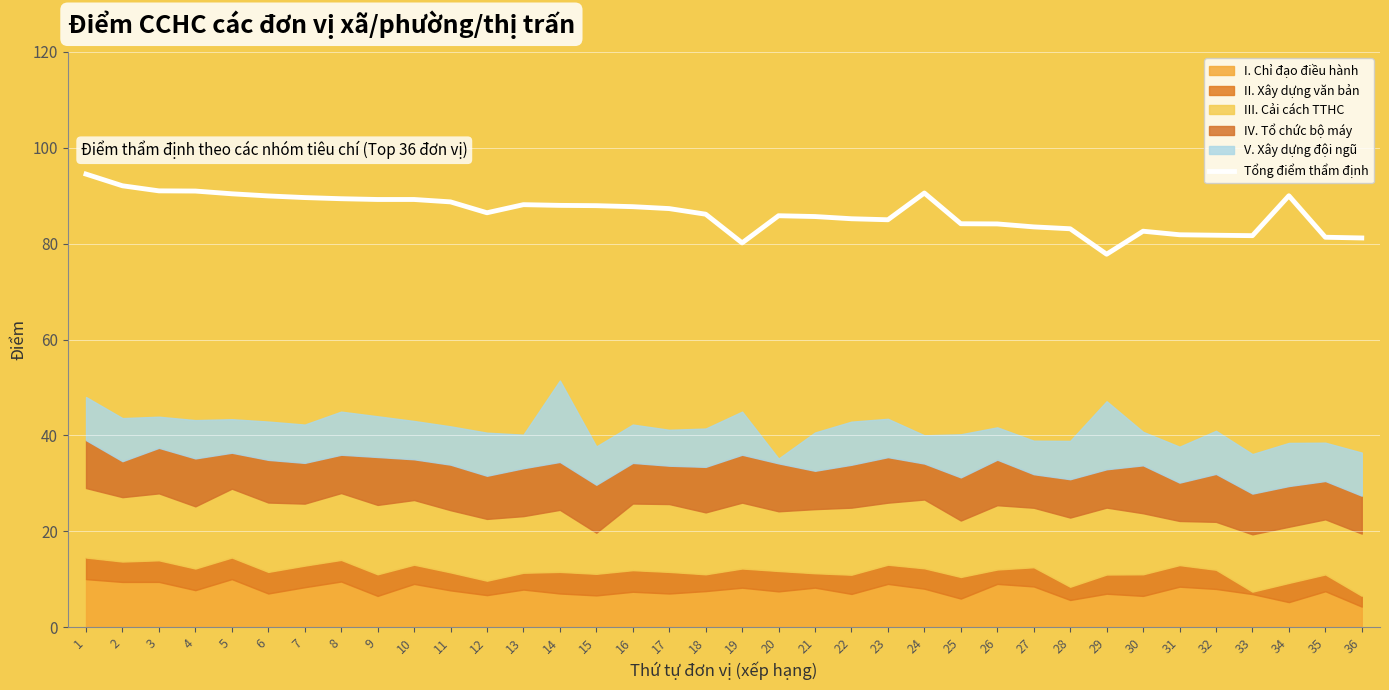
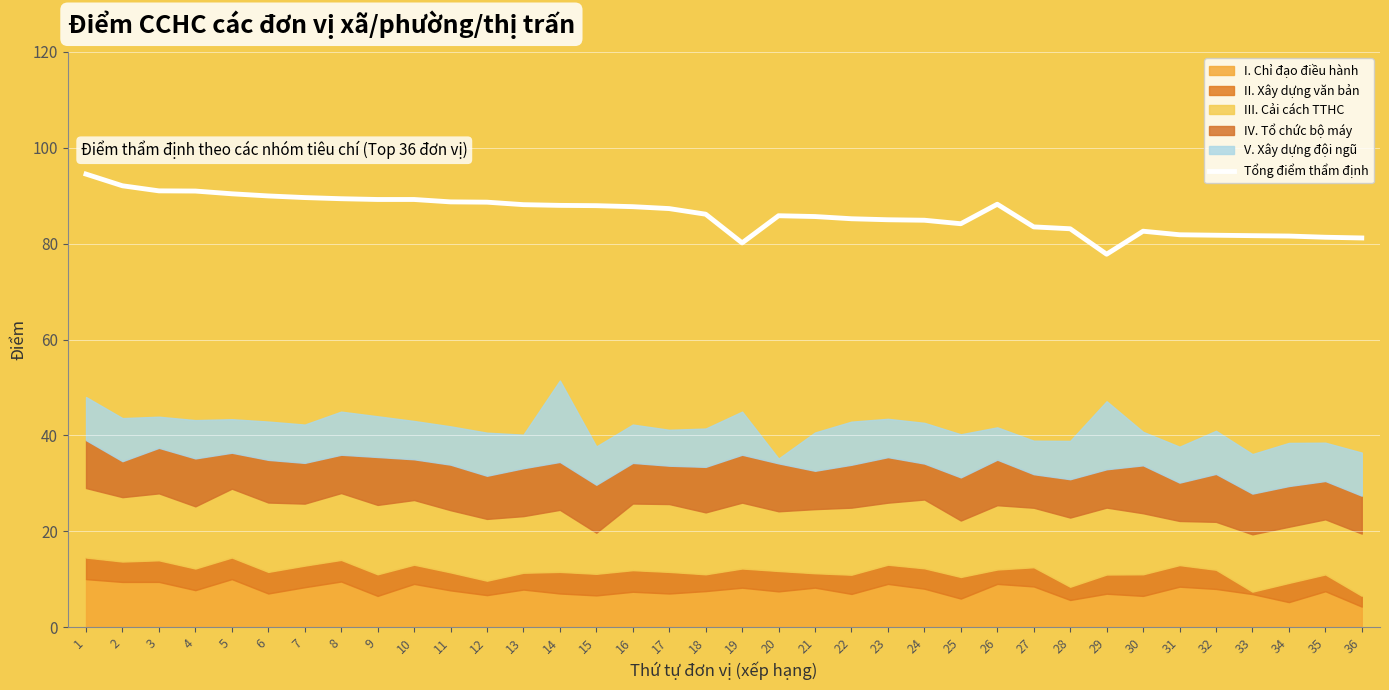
  {
    "Tổng điểm thẩm định": {
      "2": 92,
      "3": 91,
      "4": 91,
      "5": 90,
      "6": 90,
      "7": 90,
      "8": 89,
      "9": 89,
      "10": 89,
      "11": 89,
-     "12": 86,
+     "12": 89,
      "13": 88,
      "14": 88,
      "15": 88,
      "16": 88,
      "17": 87,
      "18": 86,
      "19": 80,
      "20": 86,
      "21": 86,
      "22": 85,
      "23": 85,
-     "24": 91,
+     "24": 85,
      "25": 84,
-     "26": 84,
+     "26": 88,
      "27": 84,
      "28": 83,
      "29": 78,
      "30": 83,
      "31": 82,
      "32": 82,
      "33": 82,
-     "34": 90,
+     "34": 82,
      "35": 81,
      "36": 81
    },
    "V. Xây dựng đội ngũ": {
      "1": 9,
      "2": 9,
      "3": 7,
      "4": 8,
      "5": 7,
      "6": 8,
      "7": 8,
      "8": 9,
      "9": 9,
      "10": 8,
      "11": 8,
      "12": 9,
      "13": 7,
      "14": 17,
      "15": 8,
      "16": 8,
      "17": 8,
      "18": 8,
      "19": 9,
      "20": 1,
      "21": 8,
      "22": 9,
      "23": 8,
-     "24": 6,
+     "24": 9,
      "25": 9,
      "26": 7,
      "27": 7,
      "28": 8,
      "29": 14,
      "30": 7,
      "31": 8,
      "32": 9,
      "33": 8,
      "34": 9,
      "35": 8,
      "36": 9
    }
  }
